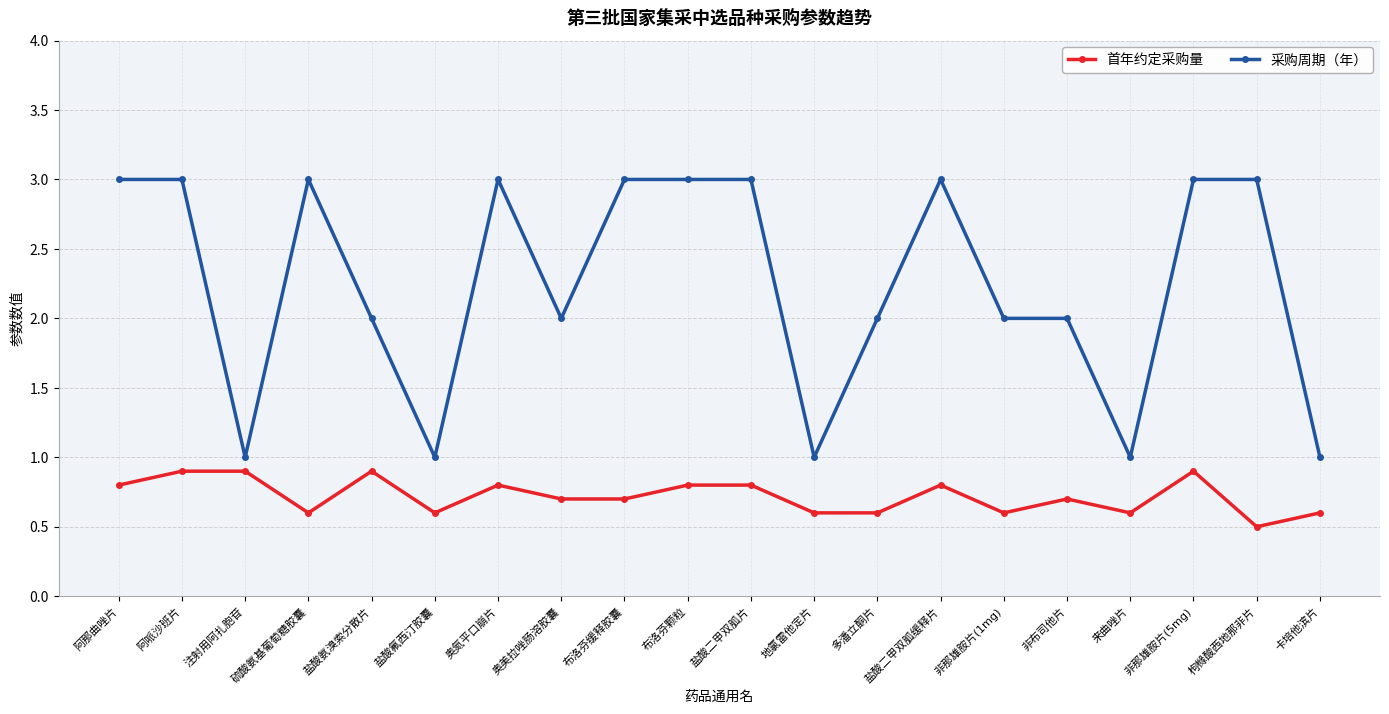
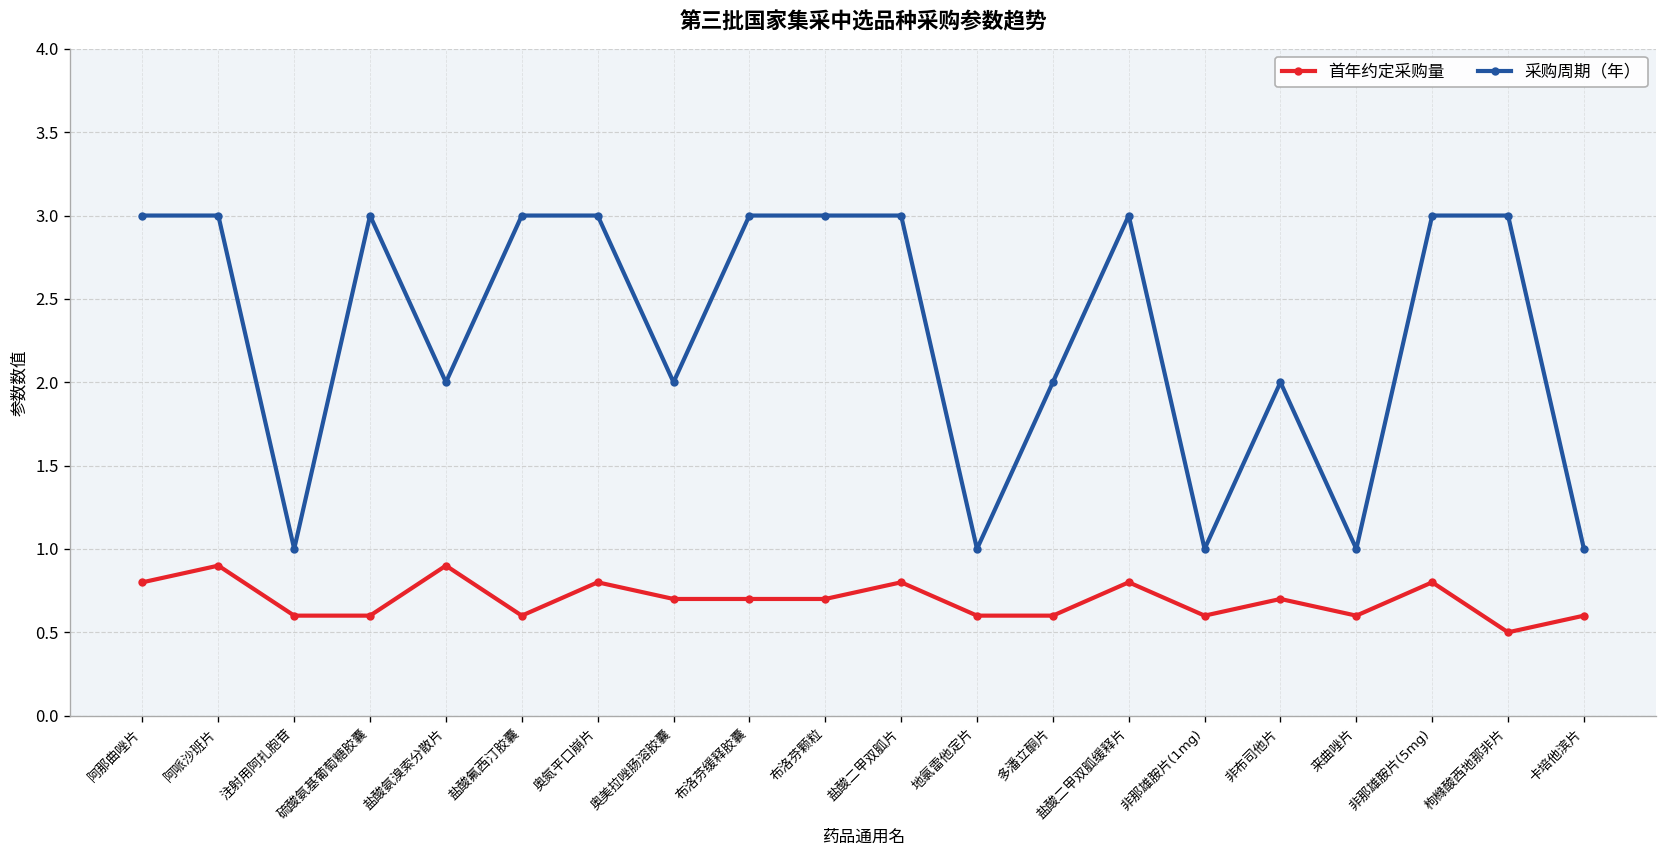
  {
    "首年约定采购量": {
      "阿那曲唑片": 0.8,
      "阿哌沙班片": 0.9,
-     "注射用阿扎胞苷": 0.9,
+     "注射用阿扎胞苷": 0.6,
      "硫酸氨基葡萄糖胶囊": 0.6,
      "盐酸氨溴索分散片": 0.9,
      "盐酸氟西汀胶囊": 0.6,
      "奥氮平口崩片": 0.8,
      "奥美拉唑肠溶胶囊": 0.7,
      "布洛芬缓释胶囊": 0.7,
-     "布洛芬颗粒": 0.8,
+     "布洛芬颗粒": 0.7,
      "盐酸二甲双胍片": 0.8,
      "地氯雷他定片": 0.6,
      "多潘立酮片": 0.6,
      "盐酸二甲双胍缓释片": 0.8,
      "非那雄胺片(1mg)": 0.6,
      "非布司他片": 0.7,
      "来曲唑片": 0.6,
-     "非那雄胺片(5mg)": 0.9,
+     "非那雄胺片(5mg)": 0.8,
      "枸橼酸西地那非片": 0.5,
      "卡培他滨片": 0.6
    },
    "采购周期（年）": {
      "阿那曲唑片": 3,
      "阿哌沙班片": 3,
      "注射用阿扎胞苷": 1,
      "硫酸氨基葡萄糖胶囊": 3,
      "盐酸氨溴索分散片": 2,
-     "盐酸氟西汀胶囊": 1,
+     "盐酸氟西汀胶囊": 3,
      "奥氮平口崩片": 3,
      "奥美拉唑肠溶胶囊": 2,
      "布洛芬缓释胶囊": 3,
      "布洛芬颗粒": 3,
      "盐酸二甲双胍片": 3,
      "地氯雷他定片": 1,
      "多潘立酮片": 2,
      "盐酸二甲双胍缓释片": 3,
-     "非那雄胺片(1mg)": 2,
+     "非那雄胺片(1mg)": 1,
      "非布司他片": 2,
      "来曲唑片": 1,
      "非那雄胺片(5mg)": 3,
      "枸橼酸西地那非片": 3,
      "卡培他滨片": 1
    }
  }
